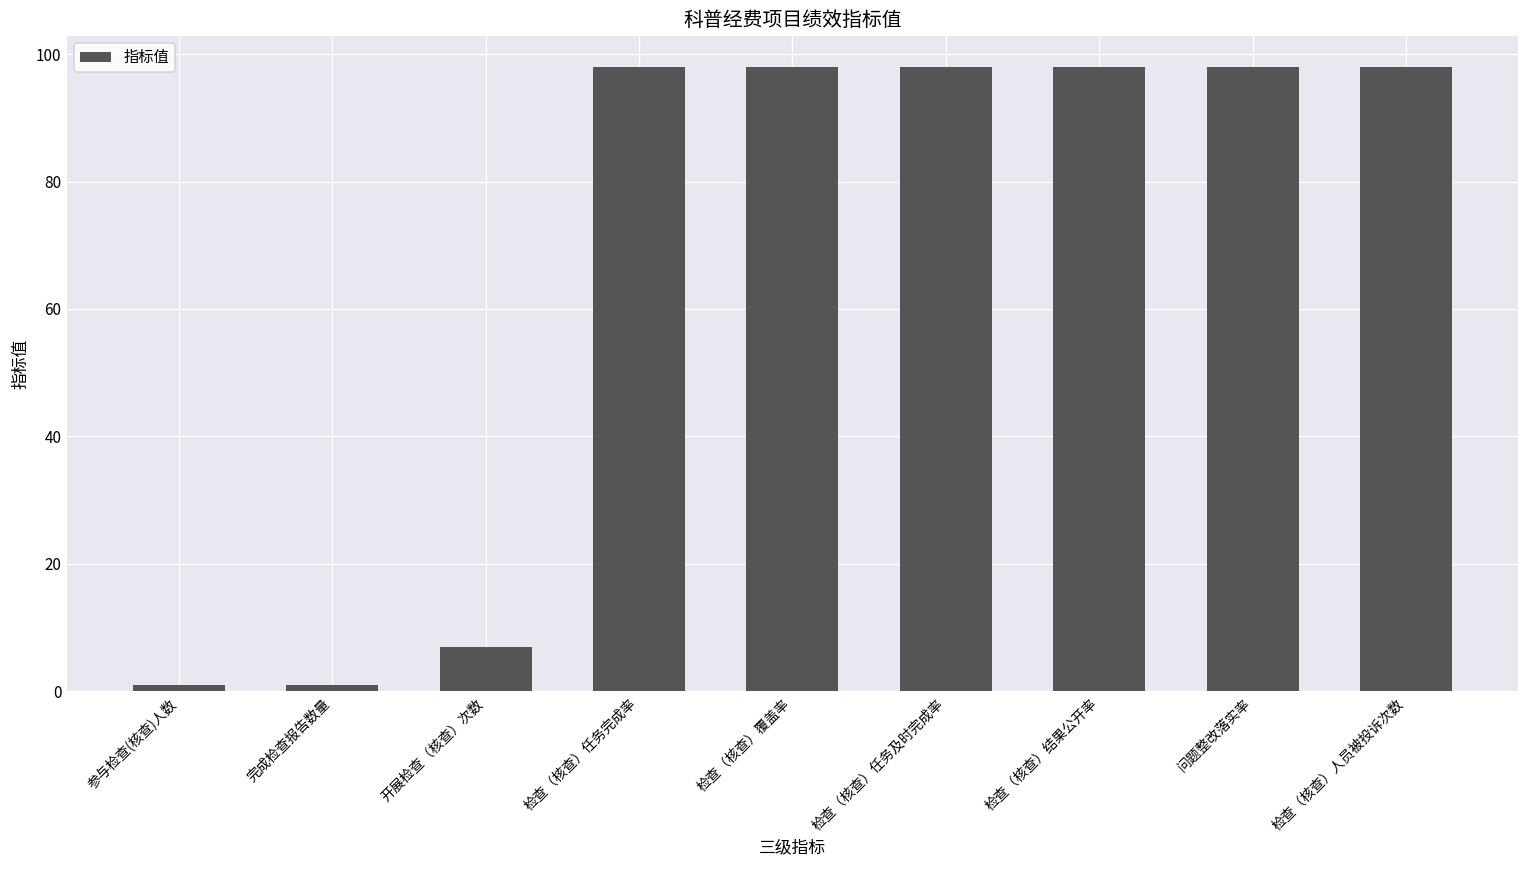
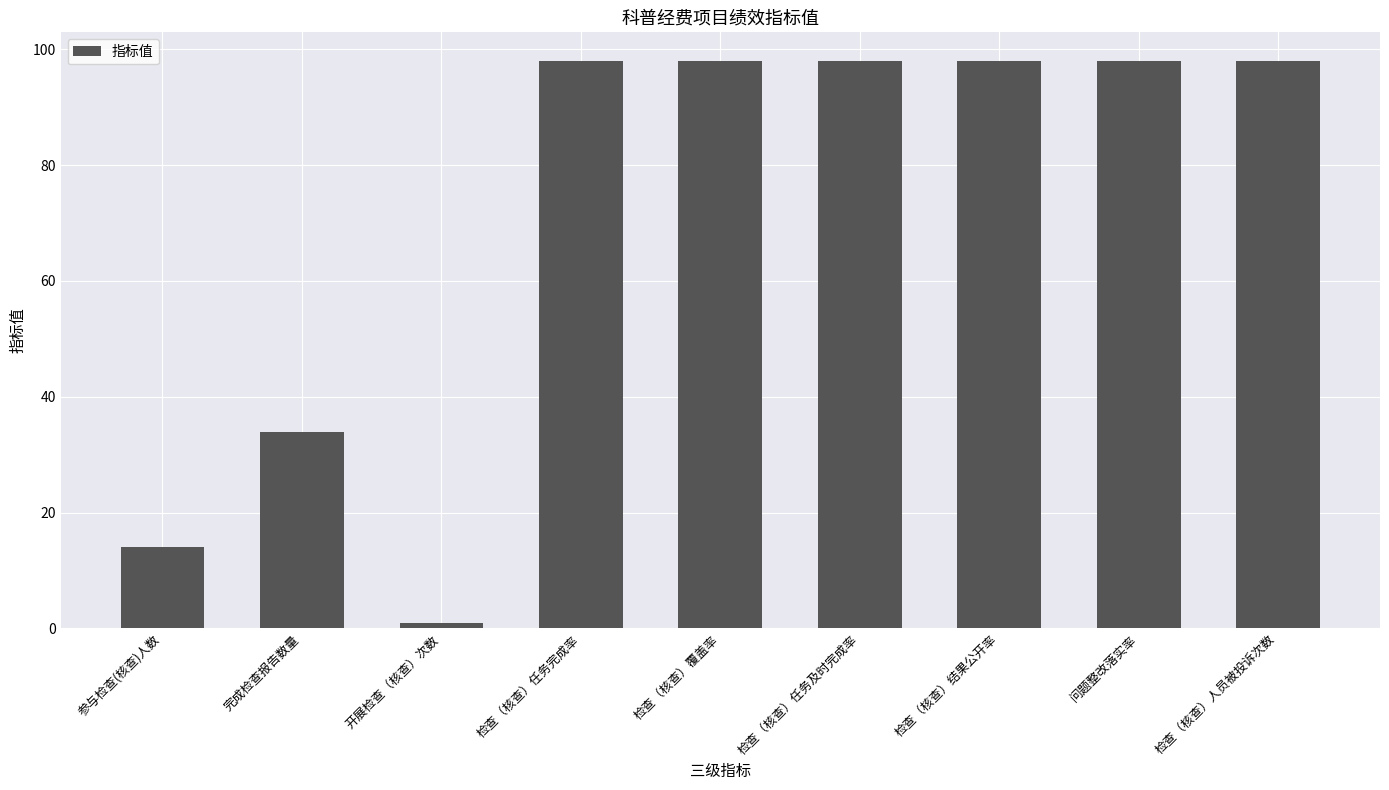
  {
-   "参与检查(核查)人数": 1,
-   "完成检查报告数量": 1,
-   "开展检查（核查）次数": 7,
+   "参与检查(核查)人数": 14,
+   "完成检查报告数量": 34,
+   "开展检查（核查）次数": 1,
    "检查（核查）任务完成率": 98,
    "检查（核查）覆盖率": 98,
    "检查（核查）任务及时完成率": 98,
    "检查（核查）结果公开率": 98,
    "问题整改落实率": 98,
    "检查（核查）人员被投诉次数": 98
  }
